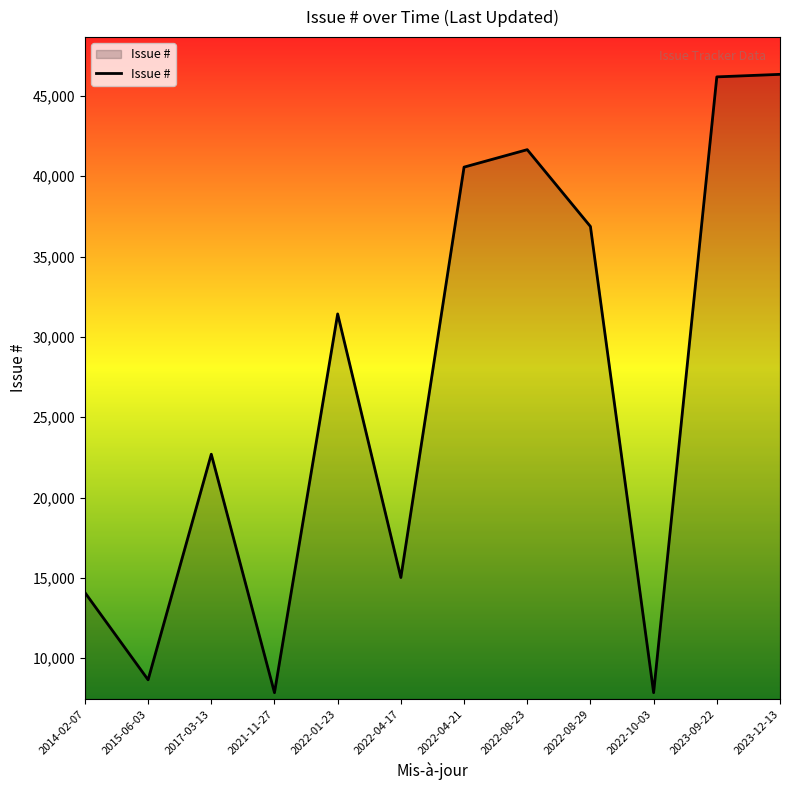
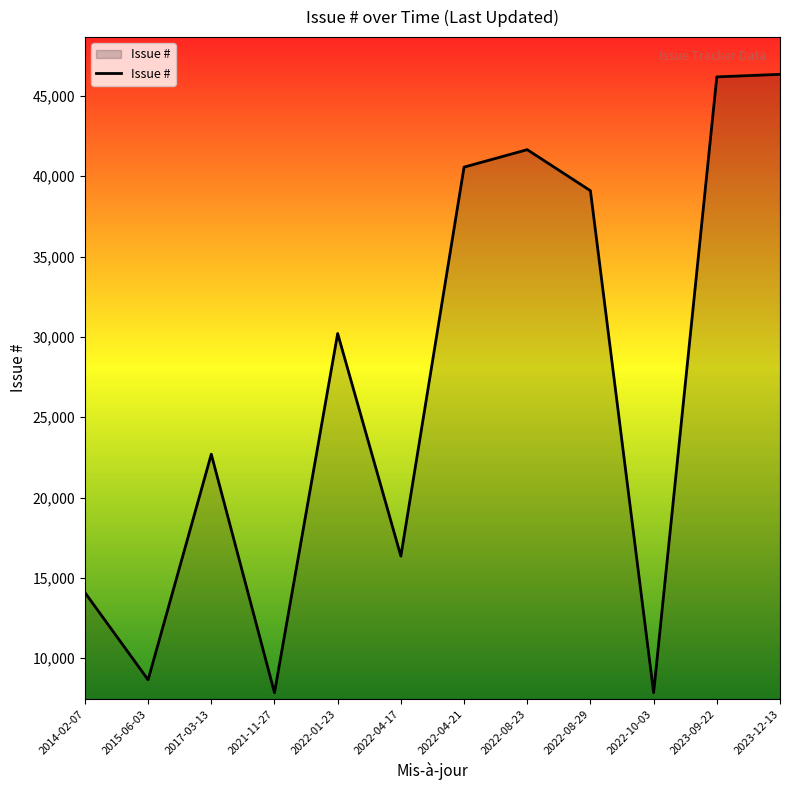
  {
    "2014-02-07": "14,100",
    "2015-06-03": "8,700",
    "2017-03-13": "22,700",
    "2021-11-27": "7,900",
-   "2022-01-23": "31,400",
-   "2022-04-17": "15,000",
+   "2022-01-23": "30,200",
+   "2022-04-17": "16,400",
    "2022-04-21": "40,600",
    "2022-08-23": "41,700",
-   "2022-08-29": "36,900",
+   "2022-08-29": "39,100",
    "2022-10-03": "7,900",
    "2023-09-22": "46,200",
    "2023-12-13": "46,300"
  }
